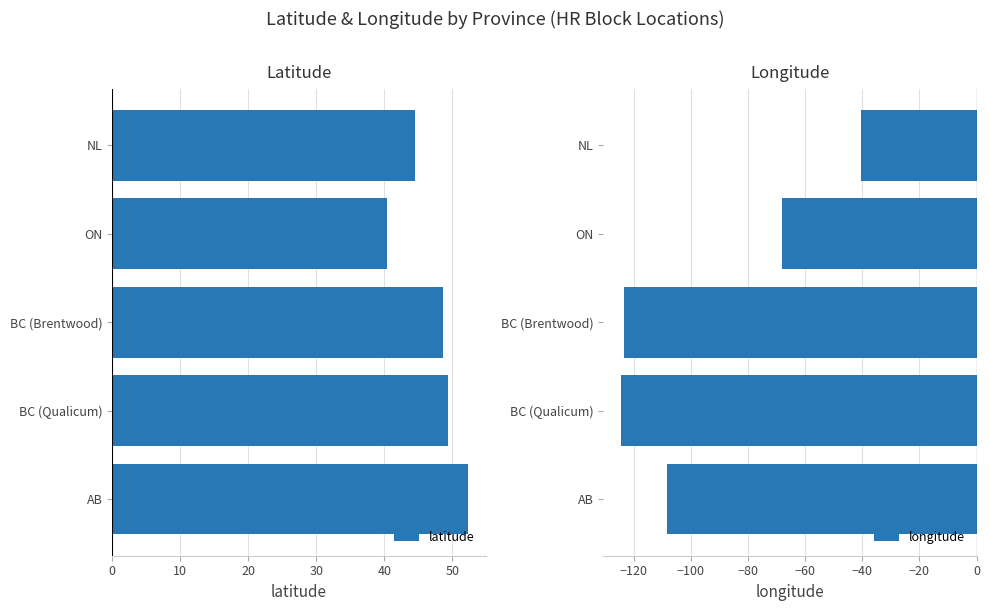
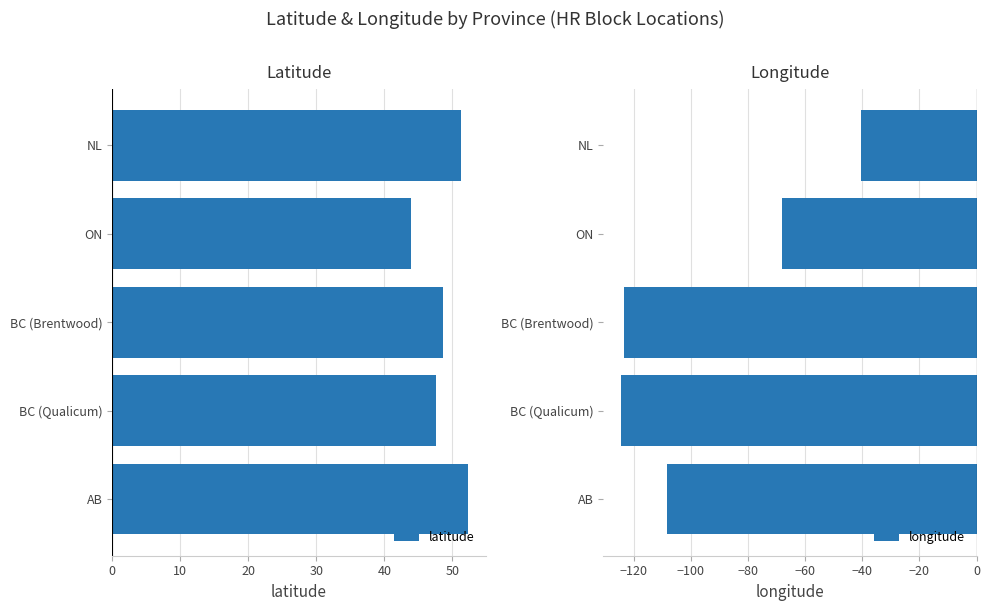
  {
    "Latitude": {
-     "NL": 44,
-     "ON": 40,
+     "NL": 51,
+     "ON": 44,
      "BC (Brentwood)": 49,
-     "BC (Qualicum)": 49,
+     "BC (Qualicum)": 48,
      "AB": 52
    },
    "Longitude": {
      "NL": -40,
      "ON": -68,
      "BC (Brentwood)": -123,
      "BC (Qualicum)": -124,
      "AB": -108
    }
  }
